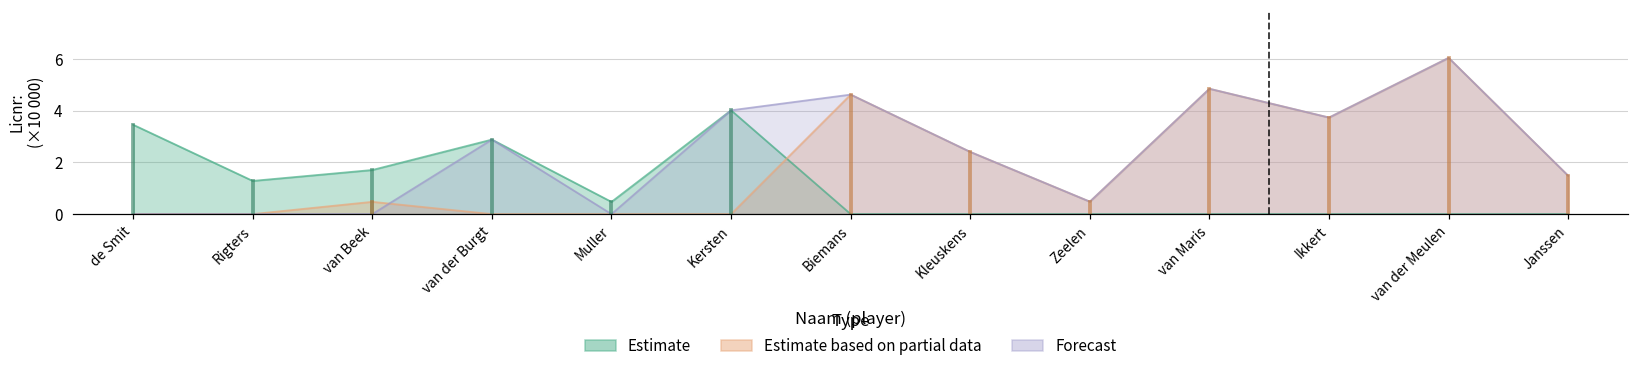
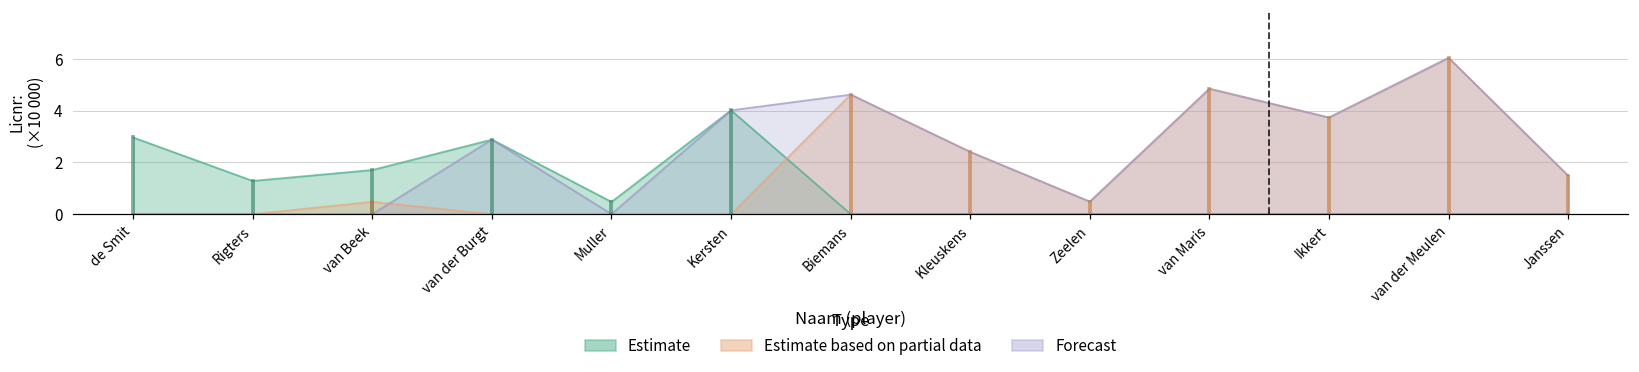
  {
    "Estimate": {
-     "de Smit": 3.5
+     "de Smit": 3.0
    }
  }
